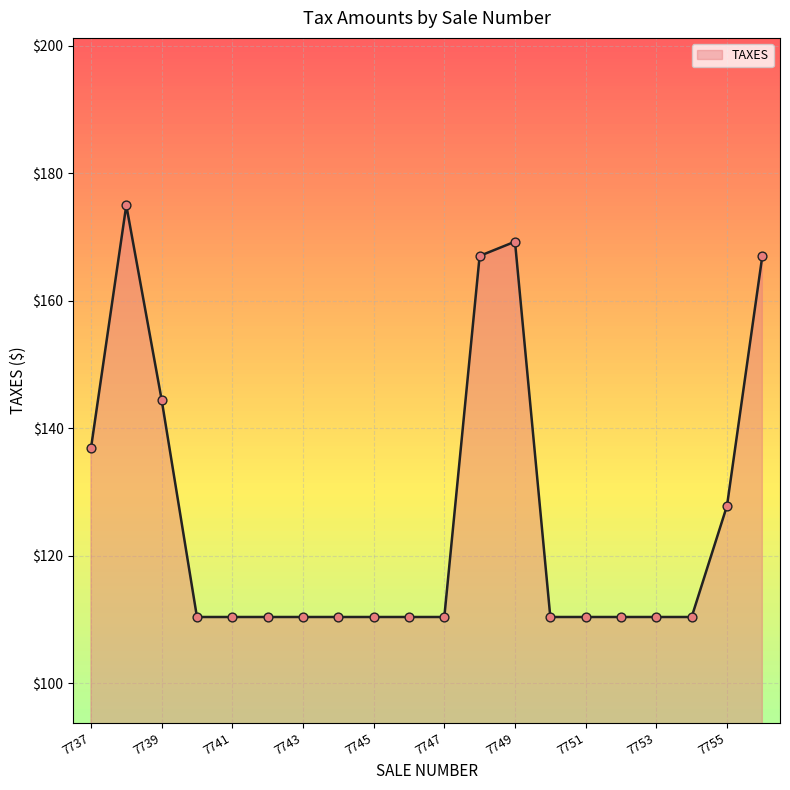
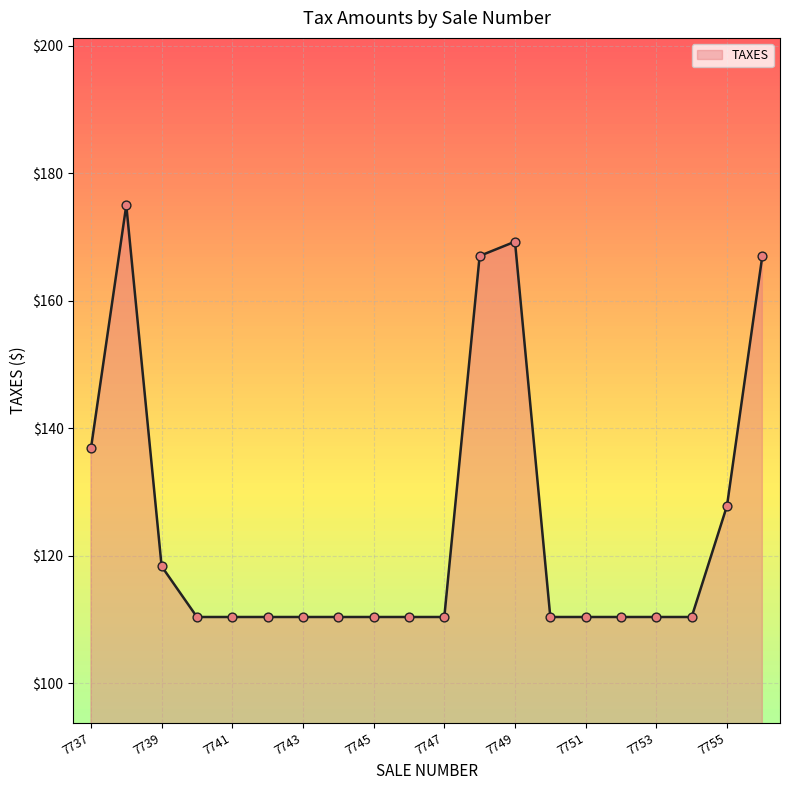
  {
    "7737": "$137",
-   "7739": "$145",
+   "7739": "$118",
    "7741": "$110",
    "7743": "$110",
    "7745": "$110",
    "7747": "$110",
    "7749": "$169",
    "7751": "$110",
    "7753": "$110",
    "7755": "$128"
  }
